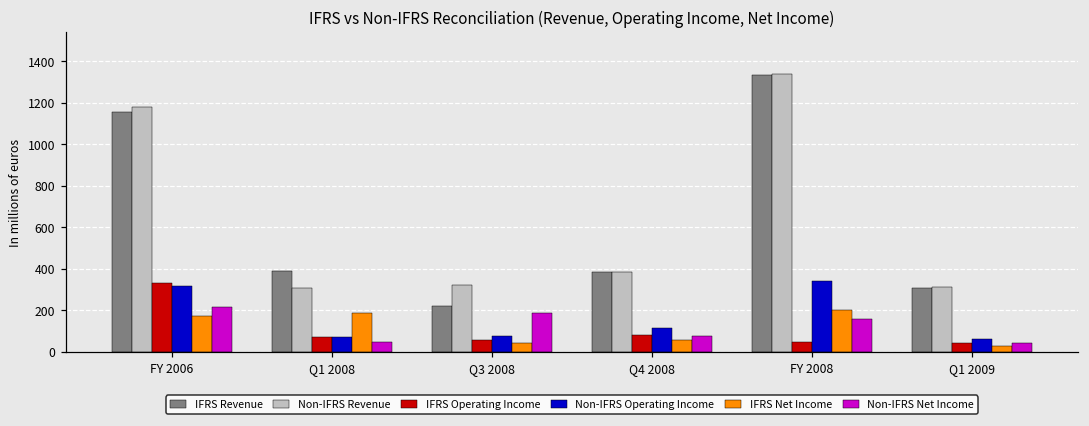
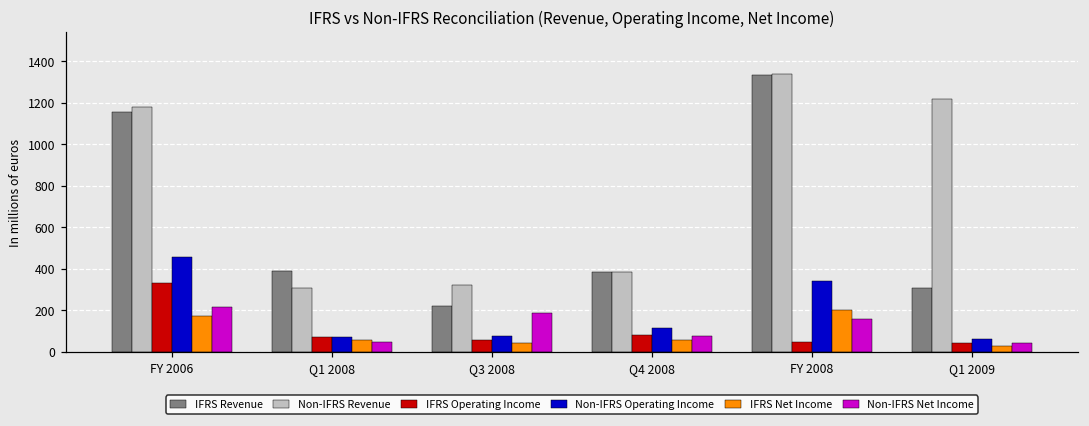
  {
    "IFRS Revenue": {
      "FY 2006": 1160,
      "Q1 2008": 390,
      "Q3 2008": 220,
      "Q4 2008": 380,
      "FY 2008": 1330,
      "Q1 2009": 310
    },
    "Non-IFRS Revenue": {
      "FY 2006": 1180,
      "Q1 2008": 310,
      "Q3 2008": 320,
      "Q4 2008": 380,
      "FY 2008": 1340,
-     "Q1 2009": 310
+     "Q1 2009": 1220
    },
    "IFRS Operating Income": {
      "FY 2006": 330,
      "Q1 2008": 70,
      "Q3 2008": 50,
      "Q4 2008": 80,
      "FY 2008": 50,
      "Q1 2009": 40
    },
    "Non-IFRS Operating Income": {
-     "FY 2006": 320,
+     "FY 2006": 460,
      "Q1 2008": 70,
      "Q3 2008": 80,
      "Q4 2008": 110,
      "FY 2008": 340,
      "Q1 2009": 60
    },
    "IFRS Net Income": {
      "FY 2006": 170,
-     "Q1 2008": 190,
+     "Q1 2008": 60,
      "Q3 2008": 40,
      "Q4 2008": 60,
      "FY 2008": 200,
      "Q1 2009": 30
    },
    "Non-IFRS Net Income": {
      "FY 2006": 220,
      "Q1 2008": 50,
      "Q3 2008": 190,
      "Q4 2008": 80,
      "FY 2008": 160,
      "Q1 2009": 40
    }
  }
